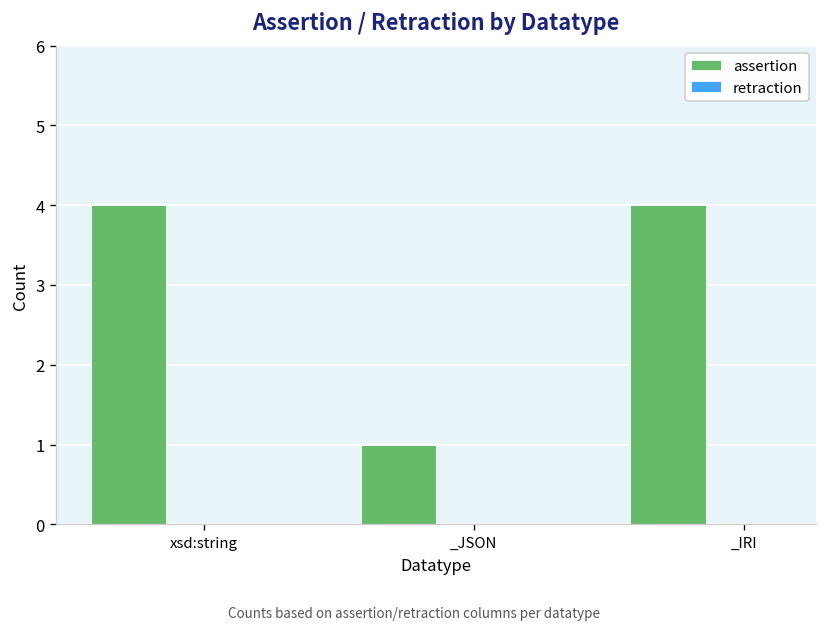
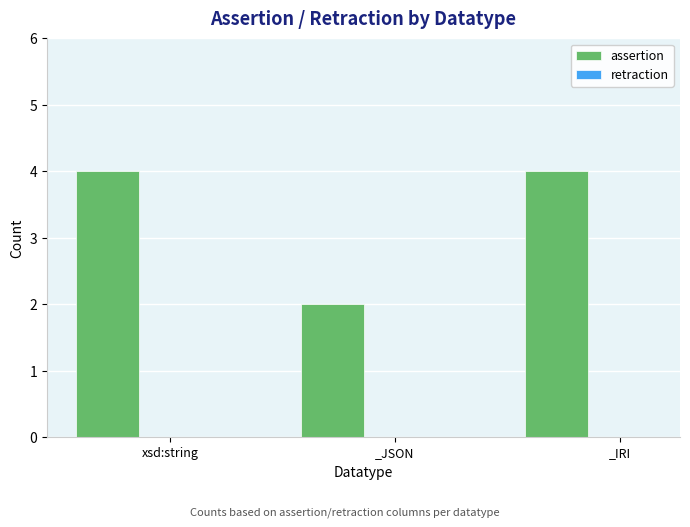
  {
    "assertion": {
      "xsd:string": 4,
-     "_JSON": 1,
+     "_JSON": 2,
      "_IRI": 4
    },
    "retraction": {
      "xsd:string": 0,
      "_JSON": 0,
      "_IRI": 0
    }
  }
